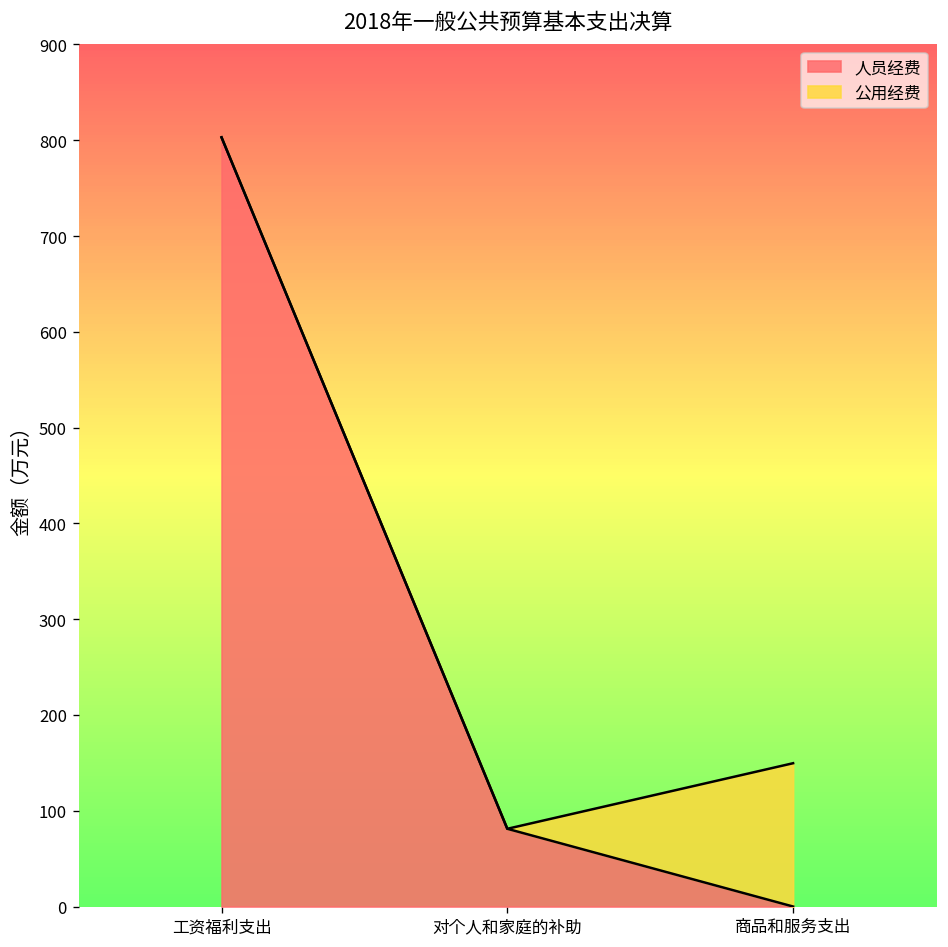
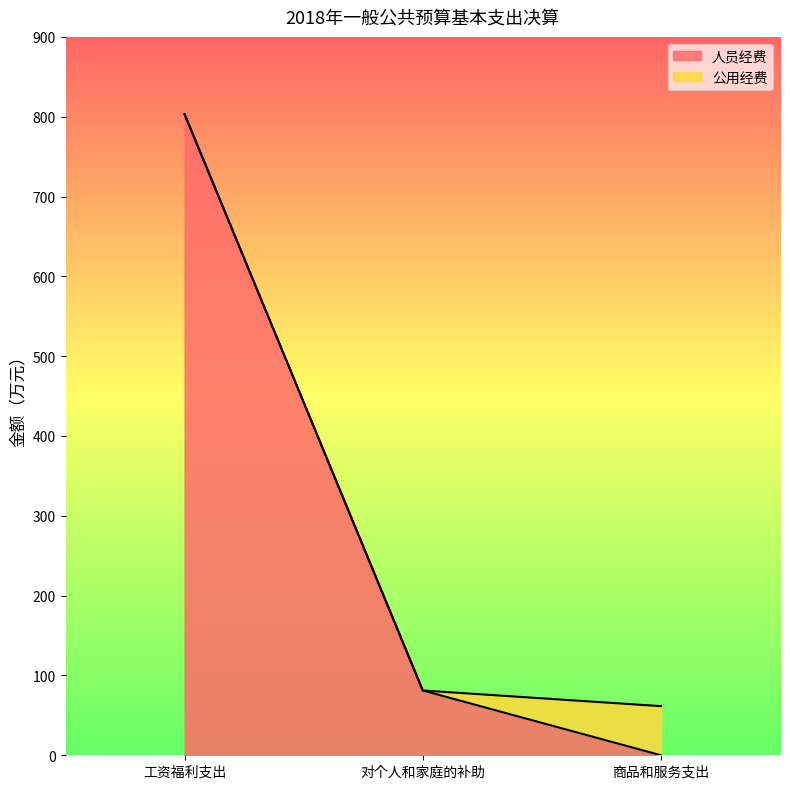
  {
    "人员经费": {
      "商品和服务支出": 0
    },
    "公用经费": {
-     "商品和服务支出": 150
+     "商品和服务支出": 60
    }
  }
